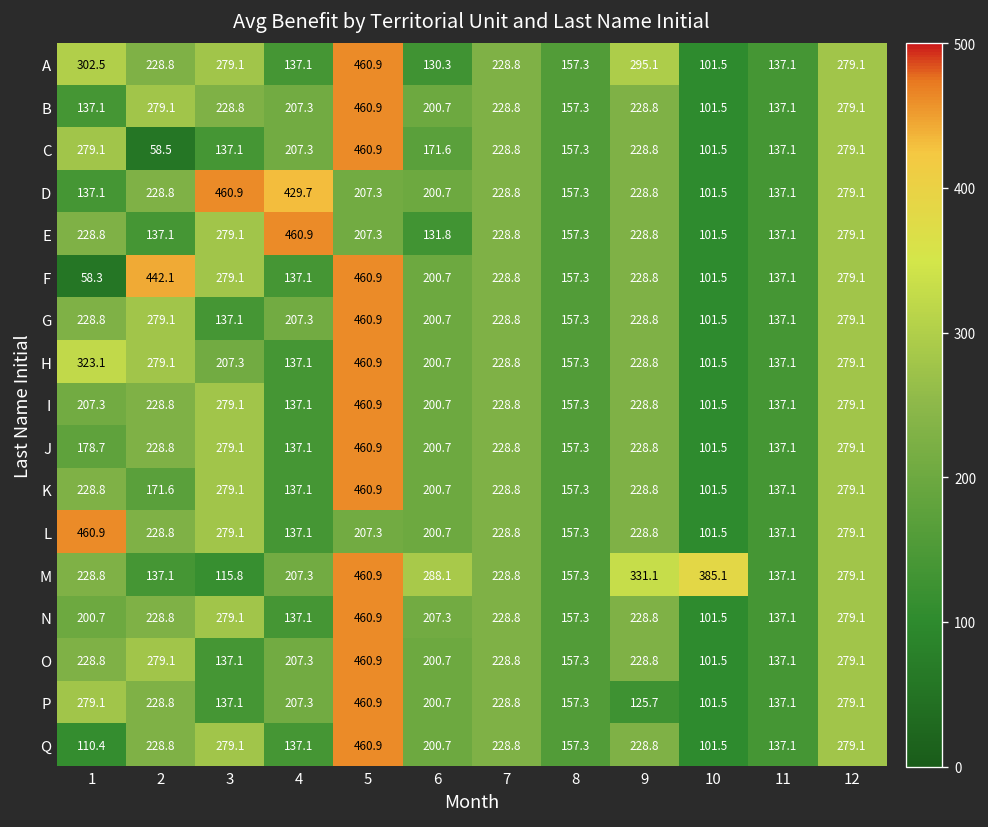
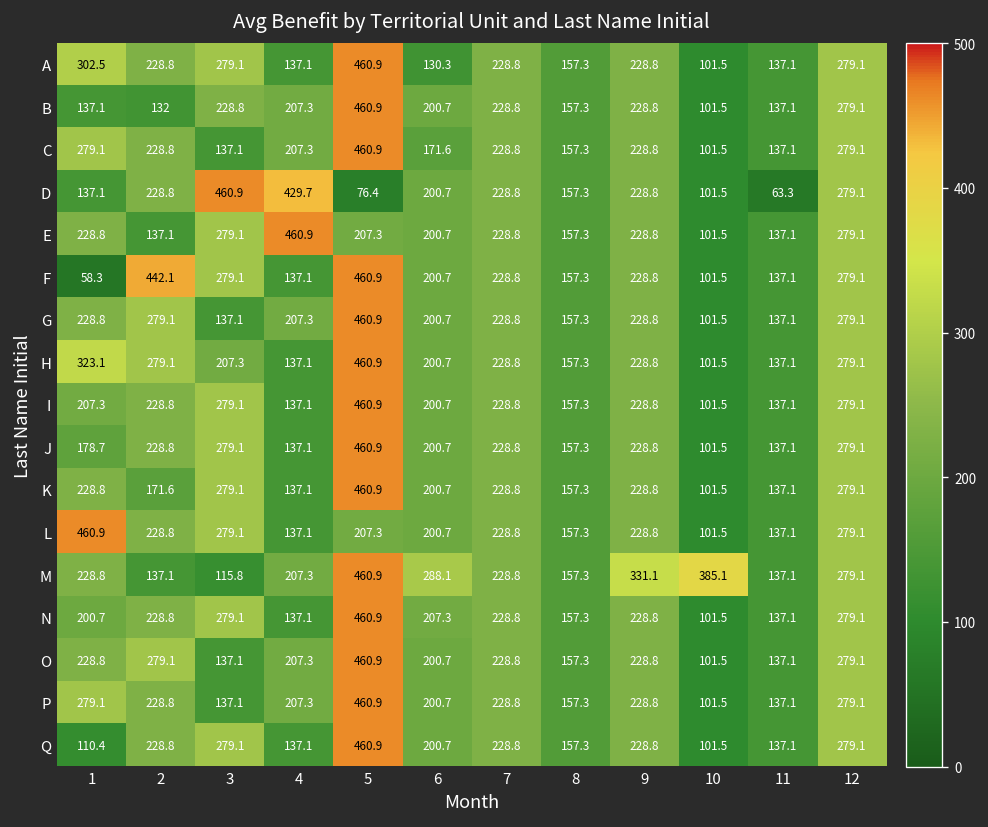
  {
    "A": {
      "1": 302.5,
      "2": 228.8,
      "3": 279.1,
      "4": 137.1,
      "5": 460.9,
      "6": 130.3,
      "7": 228.8,
      "8": 157.3,
-     "9": 295.1,
+     "9": 228.8,
      "10": 101.5,
      "11": 137.1,
      "12": 279.1
    },
    "B": {
      "1": 137.1,
-     "2": 279.1,
+     "2": 132,
      "3": 228.8,
      "4": 207.3,
      "5": 460.9,
      "6": 200.7,
      "7": 228.8,
      "8": 157.3,
      "9": 228.8,
      "10": 101.5,
      "11": 137.1,
      "12": 279.1
    },
    "C": {
      "1": 279.1,
-     "2": 58.5,
+     "2": 228.8,
      "3": 137.1,
      "4": 207.3,
      "5": 460.9,
      "6": 171.6,
      "7": 228.8,
      "8": 157.3,
      "9": 228.8,
      "10": 101.5,
      "11": 137.1,
      "12": 279.1
    },
    "D": {
      "1": 137.1,
      "2": 228.8,
      "3": 460.9,
      "4": 429.7,
-     "5": 207.3,
+     "5": 76.4,
      "6": 200.7,
      "7": 228.8,
      "8": 157.3,
      "9": 228.8,
      "10": 101.5,
-     "11": 137.1,
+     "11": 63.3,
      "12": 279.1
    },
    "E": {
      "1": 228.8,
      "2": 137.1,
      "3": 279.1,
      "4": 460.9,
      "5": 207.3,
-     "6": 131.8,
+     "6": 200.7,
      "7": 228.8,
      "8": 157.3,
      "9": 228.8,
      "10": 101.5,
      "11": 137.1,
      "12": 279.1
    },
    "P": {
      "1": 279.1,
      "2": 228.8,
      "3": 137.1,
      "4": 207.3,
      "5": 460.9,
      "6": 200.7,
      "7": 228.8,
      "8": 157.3,
-     "9": 125.7,
+     "9": 228.8,
      "10": 101.5,
      "11": 137.1,
      "12": 279.1
    }
  }
